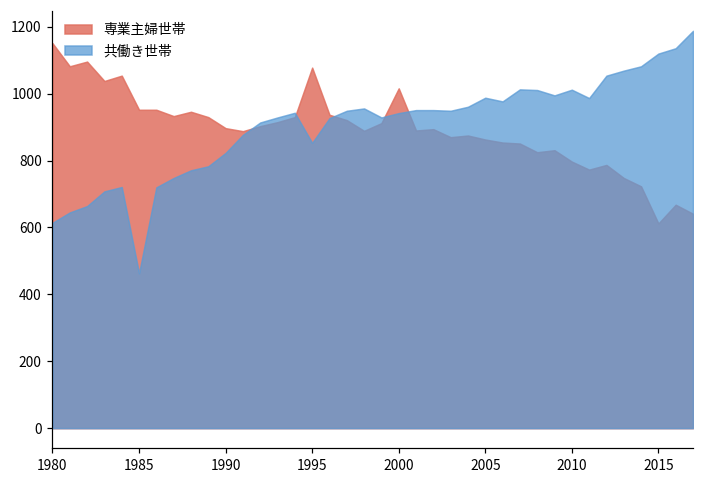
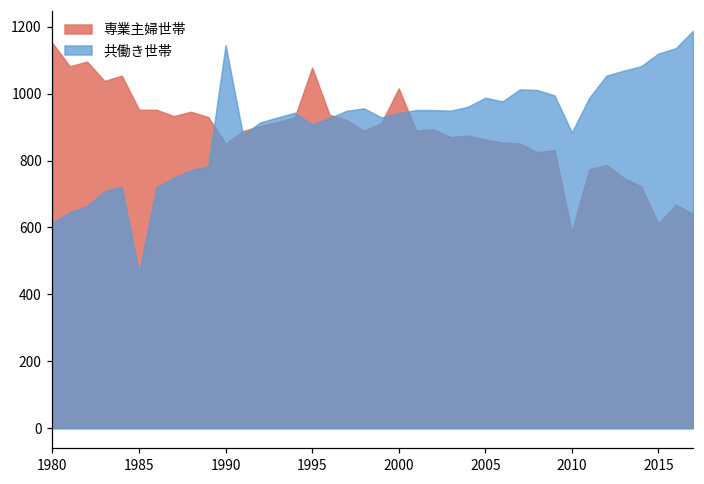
  {
    "専業主婦世帯": {
      "1980": 1150,
      "1985": 950,
-     "1990": 900,
+     "1990": 850,
      "1995": 1080,
      "2000": 1020,
      "2005": 860,
-     "2010": 800,
+     "2010": 590,
      "2015": 610
    },
    "共働き世帯": {
      "1980": 610,
      "1985": 460,
-     "1990": 820,
-     "1995": 850,
+     "1990": 1150,
+     "1995": 910,
      "2000": 940,
      "2005": 990,
-     "2010": 1010,
+     "2010": 880,
      "2015": 1120
    }
  }
